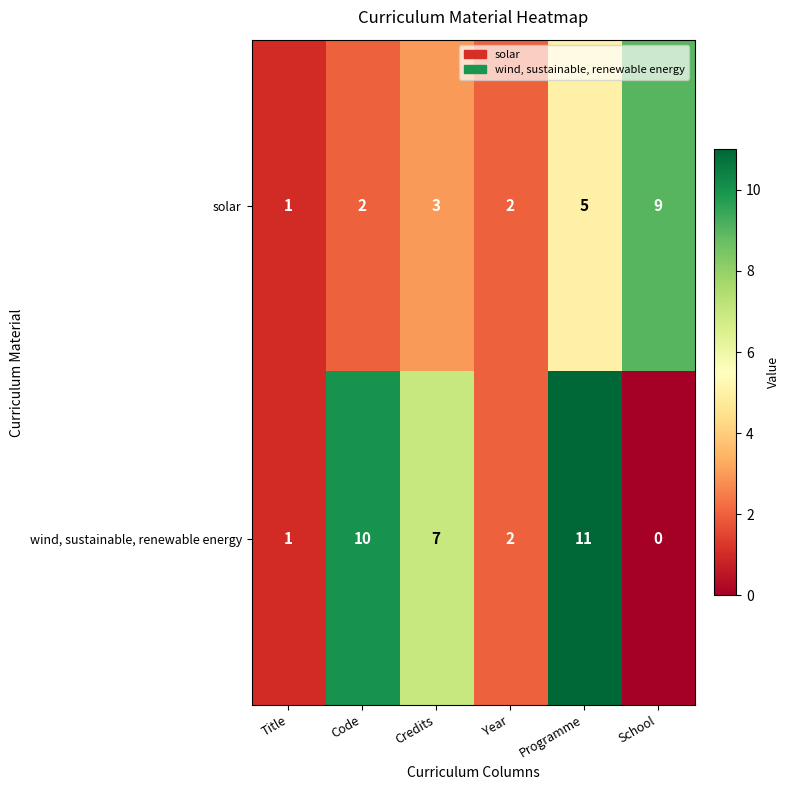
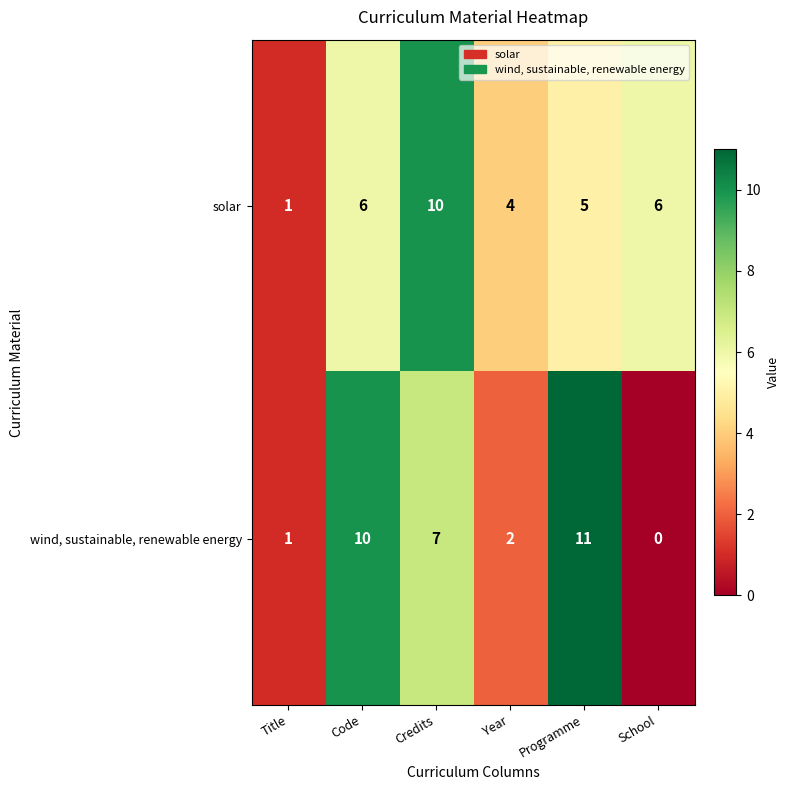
  {
    "solar": {
      "Title": 1,
-     "Code": 2,
-     "Credits": 3,
-     "Year": 2,
+     "Code": 6,
+     "Credits": 10,
+     "Year": 4,
      "Programme": 5,
-     "School": 9
+     "School": 6
    },
    "wind, sustainable, renewable energy": {
      "Title": 1,
      "Code": 10,
      "Credits": 7,
      "Year": 2,
      "Programme": 11,
      "School": 0
    }
  }
